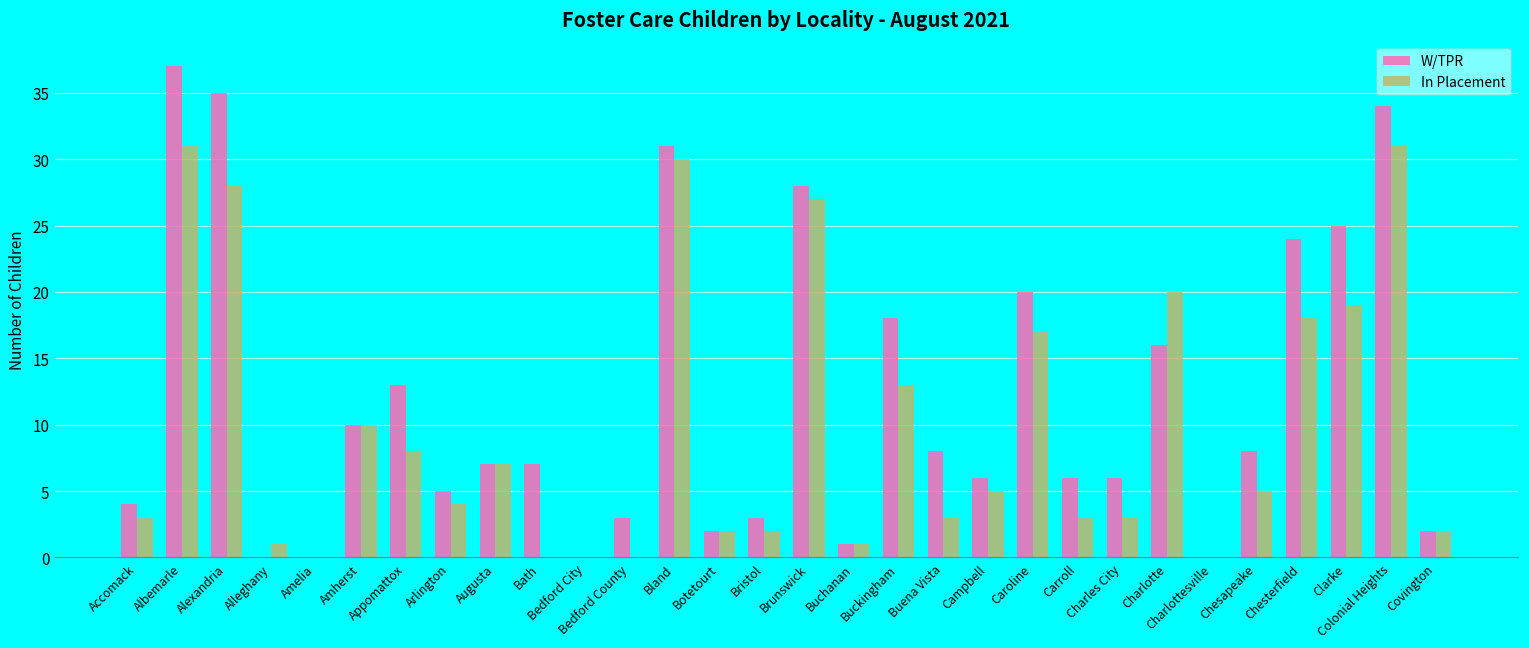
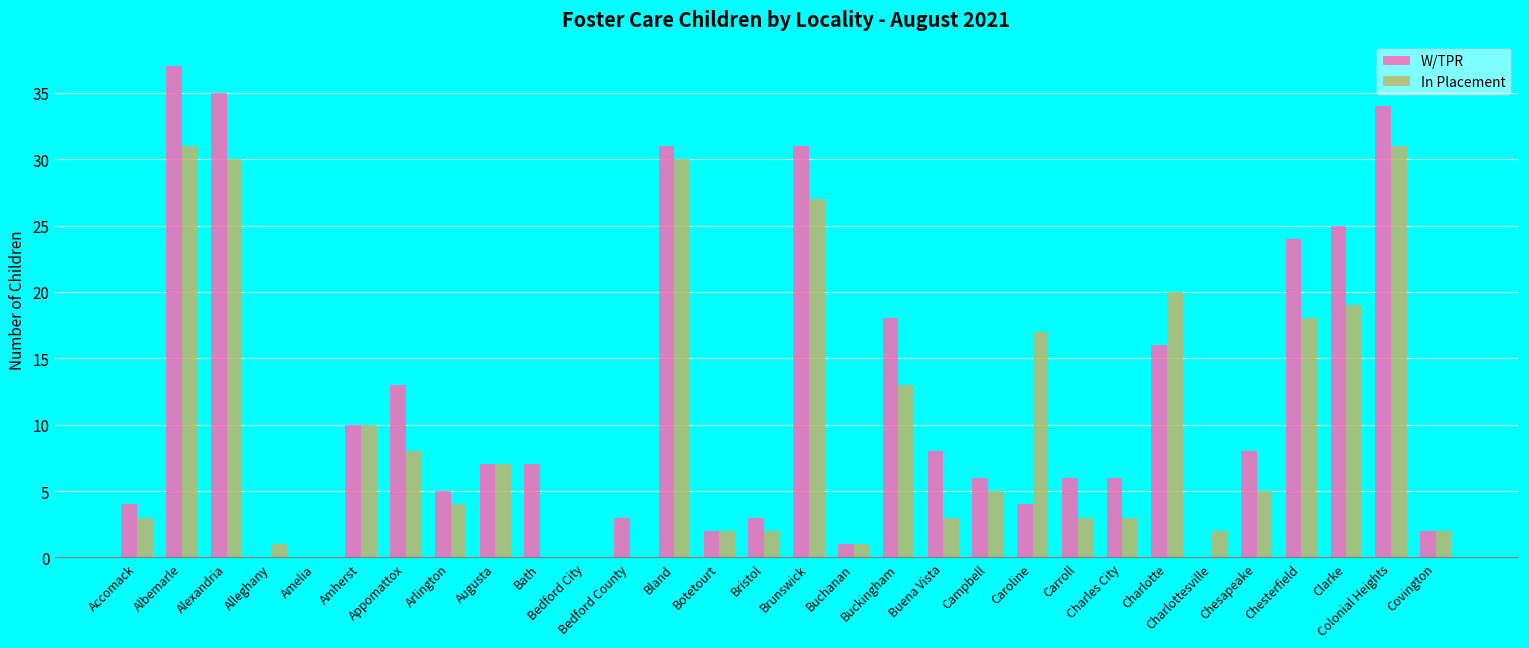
  {
    "W/TPR": {
      "Accomack": 4,
      "Albemarle": 37,
      "Alexandria": 35,
      "Alleghany": 0,
      "Amelia": 0,
      "Amherst": 10,
      "Appomattox": 13,
      "Arlington": 5,
      "Augusta": 7,
      "Bath": 7,
      "Bedford City": 0,
      "Bedford County": 3,
      "Bland": 31,
      "Botetourt": 2,
      "Bristol": 3,
-     "Brunswick": 28,
+     "Brunswick": 31,
      "Buchanan": 1,
      "Buckingham": 18,
      "Buena Vista": 8,
      "Campbell": 6,
-     "Caroline": 20,
+     "Caroline": 4,
      "Carroll": 6,
      "Charles City": 6,
      "Charlotte": 16,
      "Charlottesville": 0,
      "Chesapeake": 8,
      "Chesterfield": 24,
      "Clarke": 25,
      "Colonial Heights": 34,
      "Covington": 2
    },
    "In Placement": {
      "Accomack": 3,
      "Albemarle": 31,
-     "Alexandria": 28,
+     "Alexandria": 30,
      "Alleghany": 1,
      "Amelia": 0,
      "Amherst": 10,
      "Appomattox": 8,
      "Arlington": 4,
      "Augusta": 7,
      "Bath": 0,
      "Bedford City": 0,
      "Bedford County": 0,
      "Bland": 30,
      "Botetourt": 2,
      "Bristol": 2,
      "Brunswick": 27,
      "Buchanan": 1,
      "Buckingham": 13,
      "Buena Vista": 3,
      "Campbell": 5,
      "Caroline": 17,
      "Carroll": 3,
      "Charles City": 3,
      "Charlotte": 20,
-     "Charlottesville": 0,
+     "Charlottesville": 2,
      "Chesapeake": 5,
      "Chesterfield": 18,
      "Clarke": 19,
      "Colonial Heights": 31,
      "Covington": 2
    }
  }
